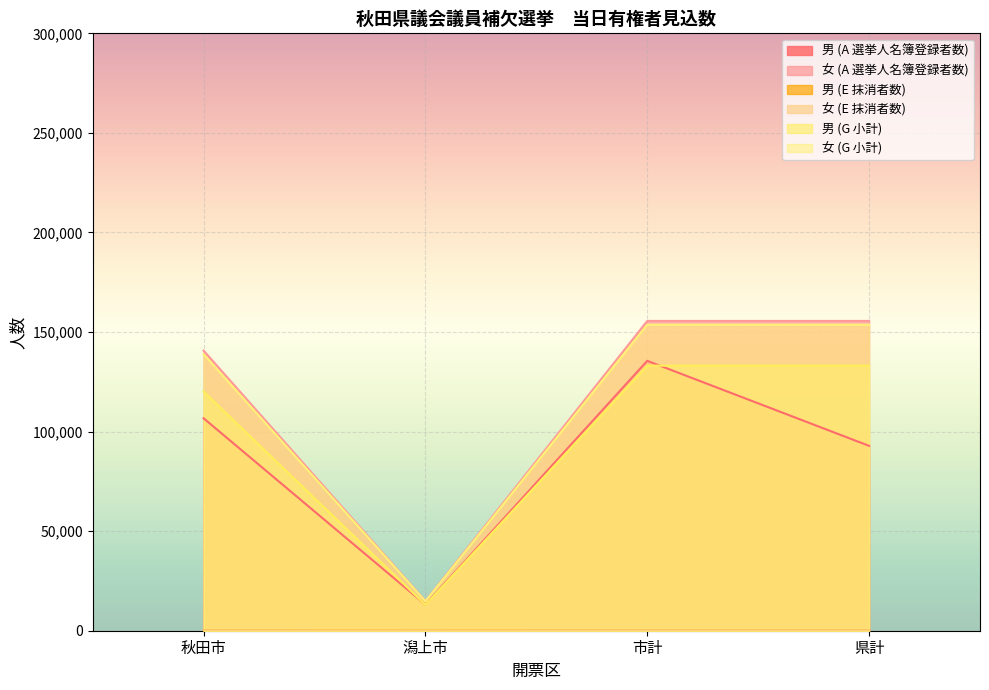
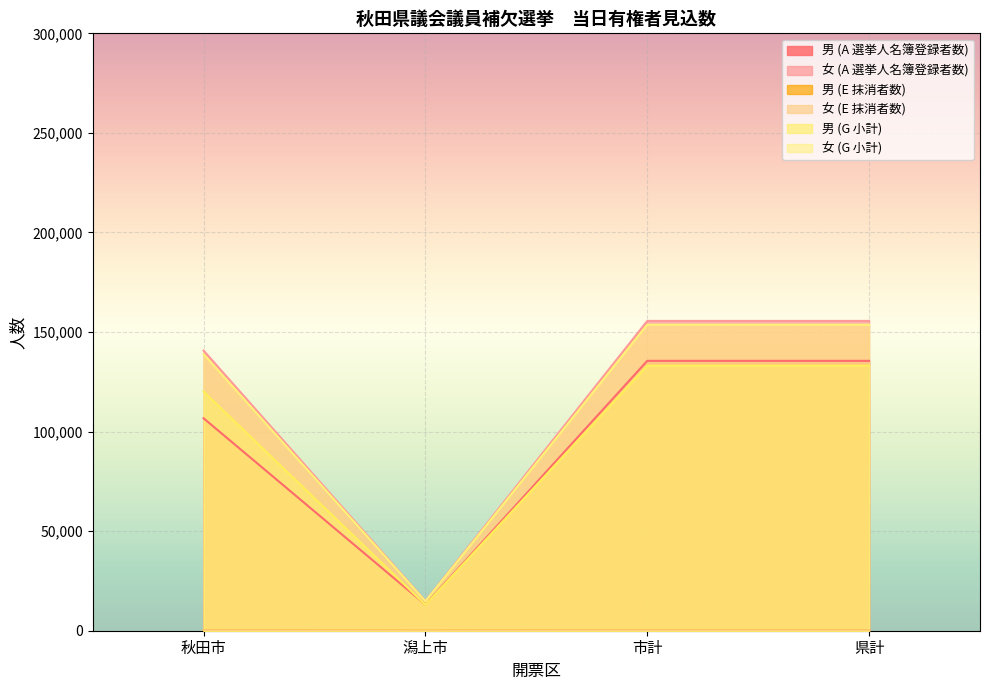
  {
    "男 (A 選挙人名簿登録者数)": {
      "秋田市": "107,000",
      "市計": "136,000",
-     "県計": "93,000"
+     "県計": "136,000"
    }
  }
